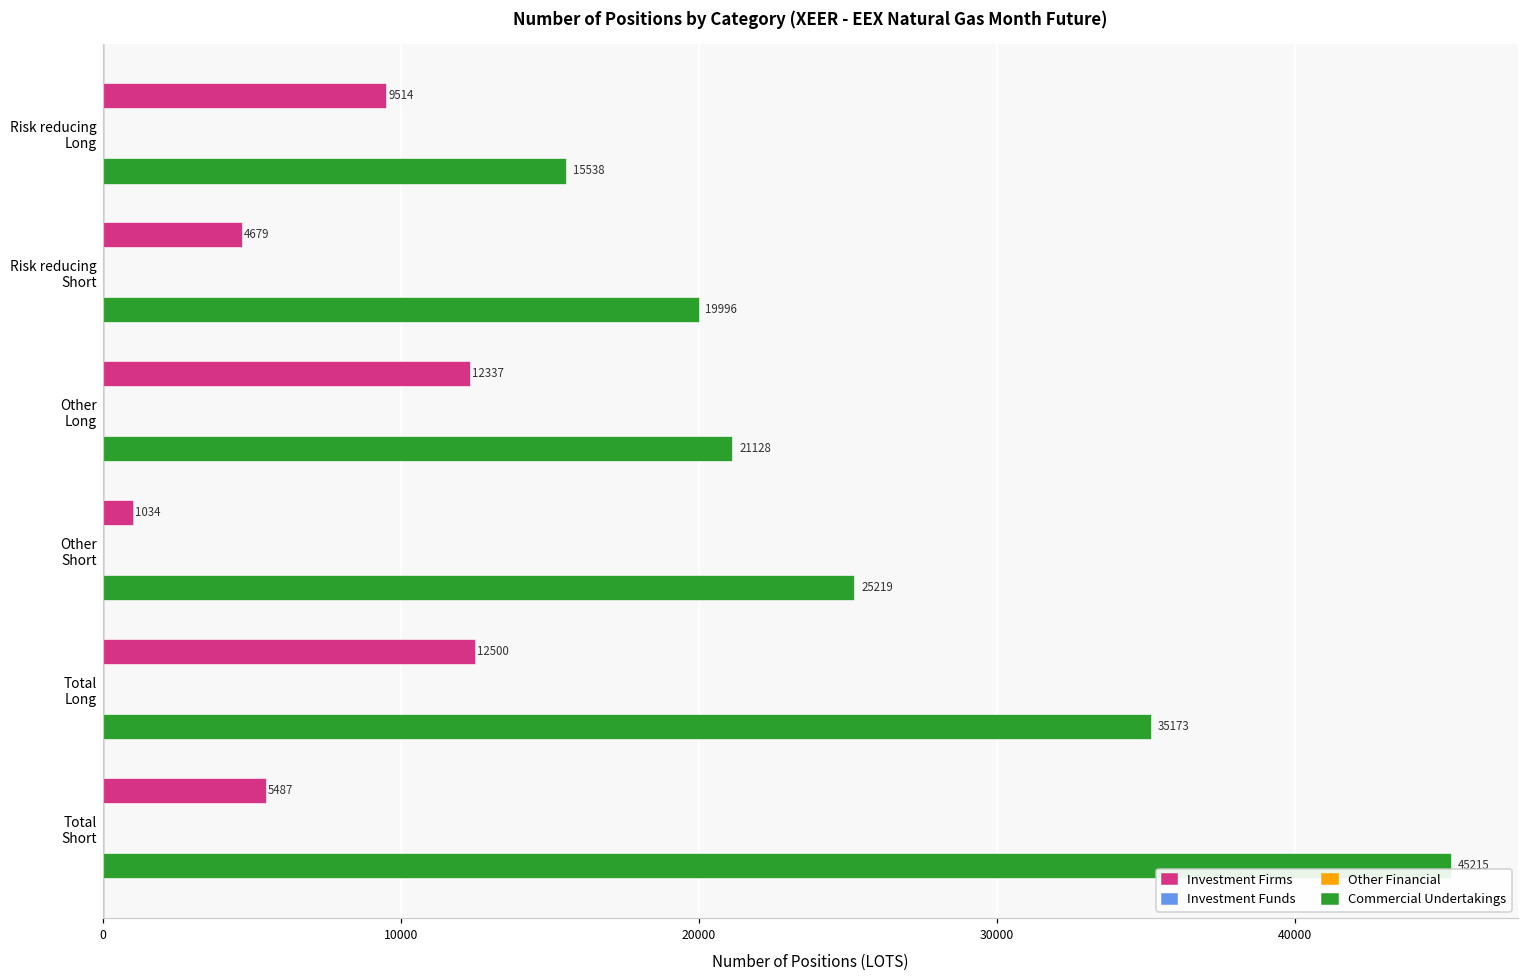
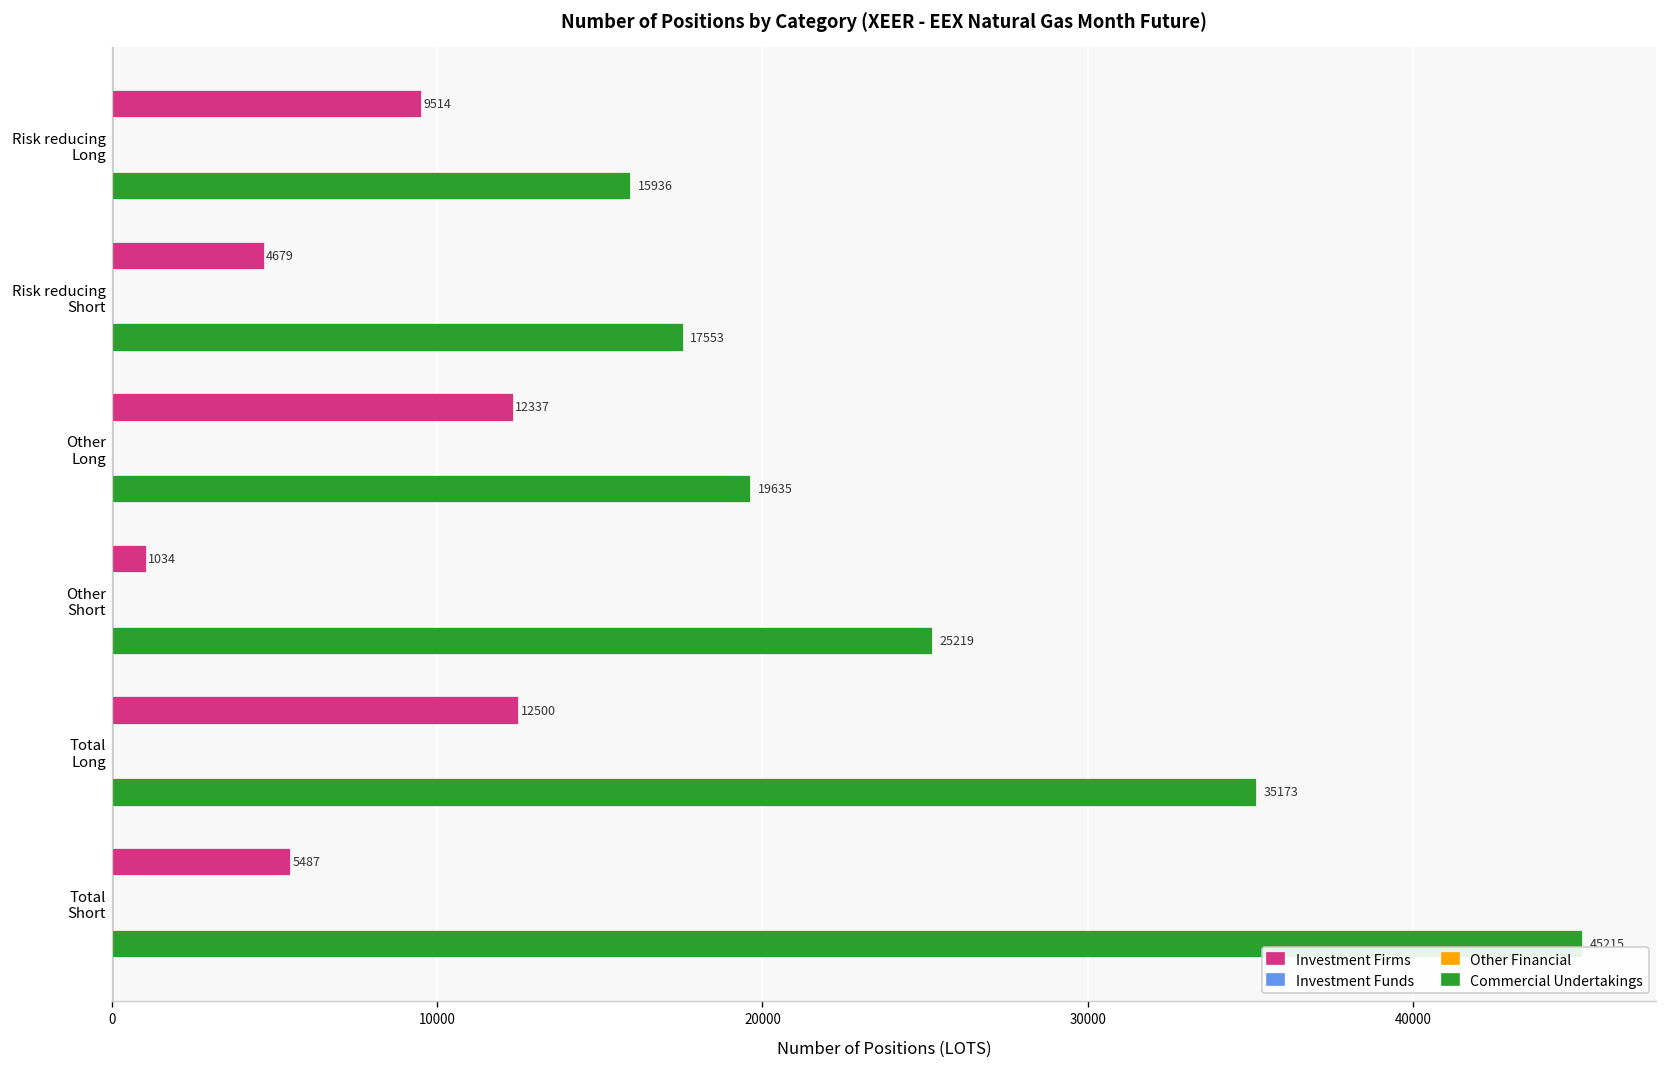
  {
    "Investment Firms": {
      "Risk reducing Long": 9514,
      "Risk reducing Short": 4679,
      "Other Long": 12337,
      "Other Short": 1034,
      "Total Long": 12500,
      "Total Short": 5487
    },
    "Investment Funds": {
      "Risk reducing Long": 0,
      "Risk reducing Short": 0,
      "Other Long": 0,
      "Other Short": 0,
      "Total Long": 0,
      "Total Short": 0
    },
    "Other Financial": {
      "Risk reducing Long": 0,
      "Risk reducing Short": 0,
      "Other Long": 0,
      "Other Short": 0,
      "Total Long": 0,
      "Total Short": 0
    },
    "Commercial Undertakings": {
-     "Risk reducing Long": 15538,
-     "Risk reducing Short": 19996,
-     "Other Long": 21128,
+     "Risk reducing Long": 15936,
+     "Risk reducing Short": 17553,
+     "Other Long": 19635,
      "Other Short": 25219,
      "Total Long": 35173
    }
  }
